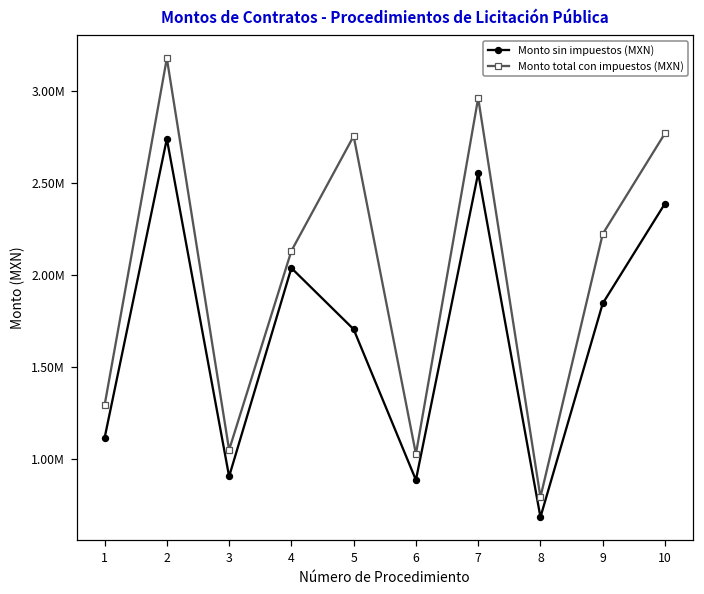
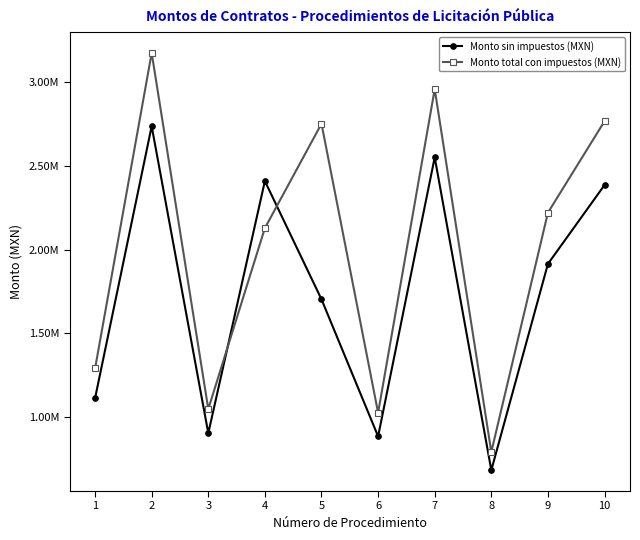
  {
    "Monto sin impuestos (MXN)": {
      "1": 1110000,
      "2": 2740000,
      "3": 900000,
-     "4": 2040000,
+     "4": 2410000,
      "5": 1700000,
      "6": 880000,
      "7": 2550000,
      "8": 680000,
-     "9": 1840000,
+     "9": 1910000,
      "10": 2390000
    },
    "Monto total con impuestos (MXN)": {
      "1": 1290000,
      "2": 3180000,
      "3": 1050000,
      "4": 2130000,
      "5": 2750000,
      "6": 1020000,
      "7": 2960000,
      "8": 790000,
      "9": 2220000,
      "10": 2770000
    }
  }
